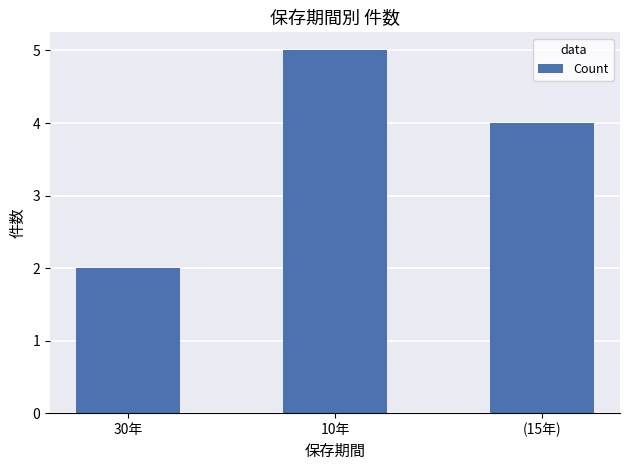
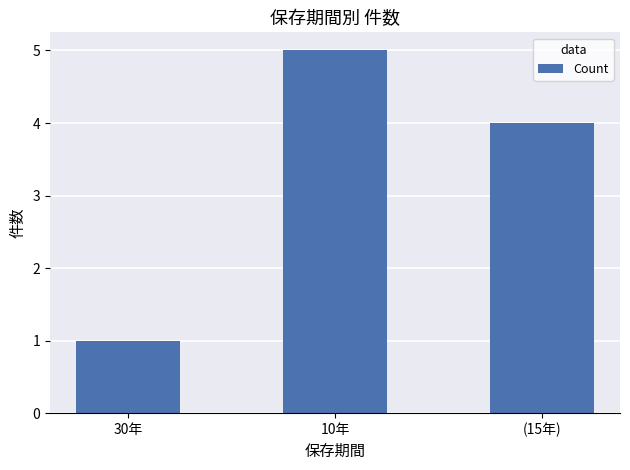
  {
-   "30年": 2,
+   "30年": 1,
    "10年": 5,
    "(15年)": 4
  }
